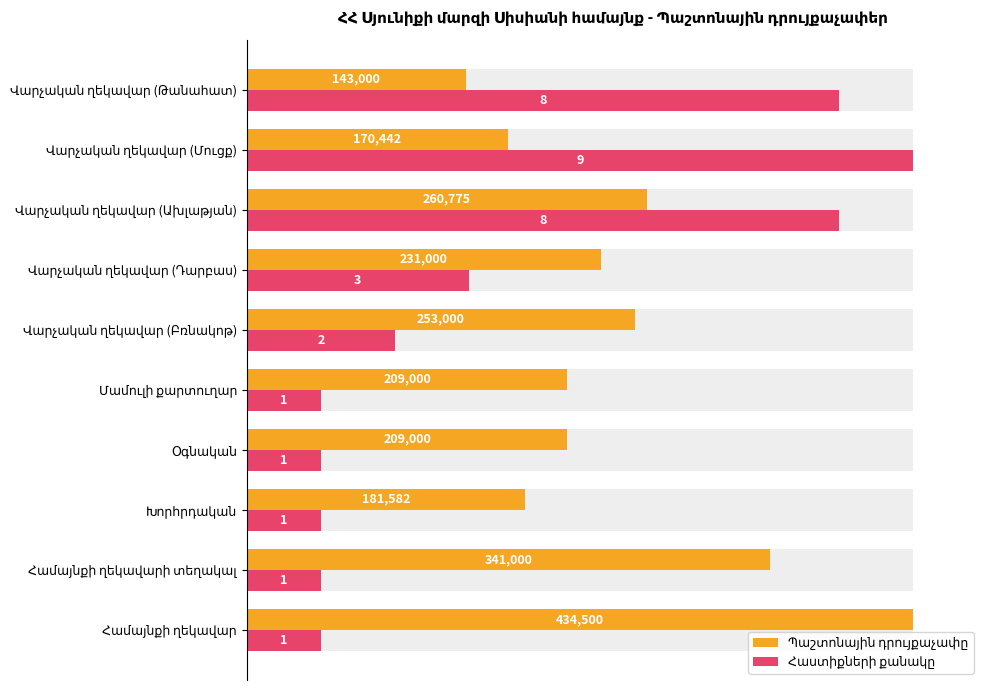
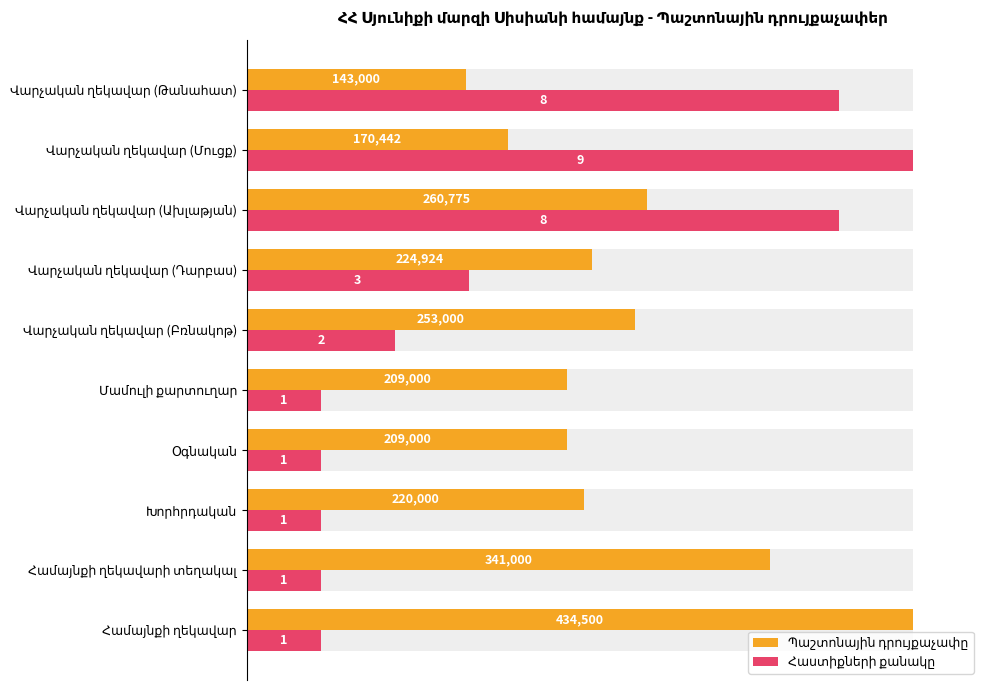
  {
    "Պաշտոնային դրույքաչափը": {
-     "Վարչական ղեկավար (Դարբաս)": "231,000",
-     "Խորհրդական": "181,582"
+     "Վարչական ղեկավար (Դարբաս)": "224,924",
+     "Խորհրդական": "220,000"
    }
  }
